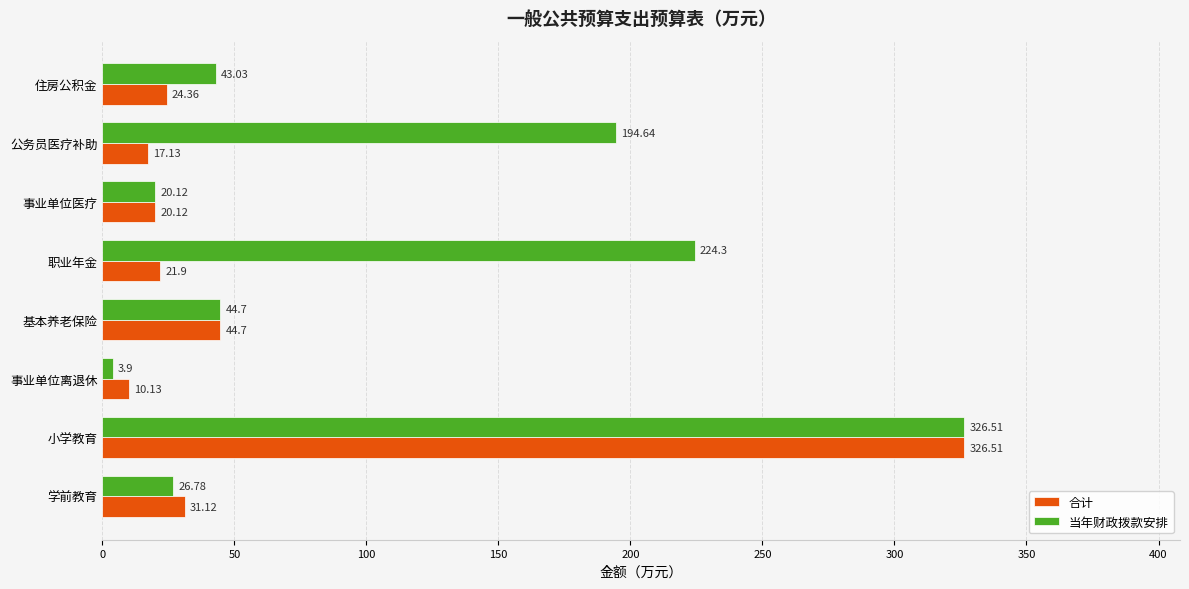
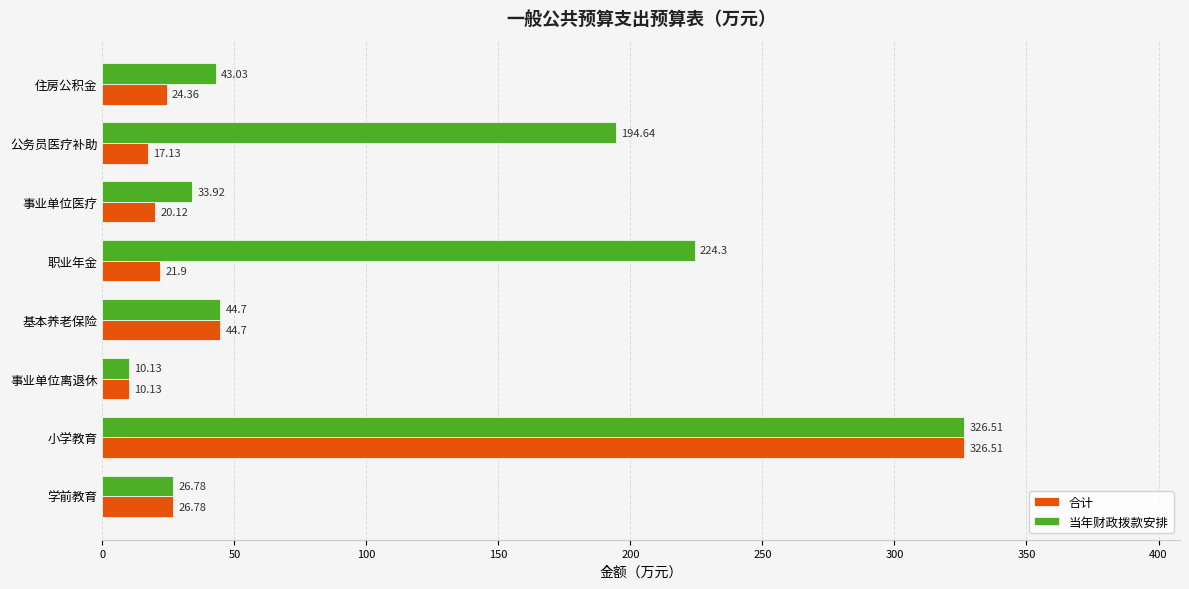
  {
    "合计": {
      "住房公积金": 24.36,
      "公务员医疗补助": 17.13,
      "事业单位医疗": 20.12,
      "职业年金": 21.9,
      "基本养老保险": 44.7,
      "事业单位离退休": 10.13,
      "小学教育": 326.51,
-     "学前教育": 31.12
+     "学前教育": 26.78
    },
    "当年财政拨款安排": {
      "住房公积金": 43.03,
      "公务员医疗补助": 194.64,
-     "事业单位医疗": 20.12,
+     "事业单位医疗": 33.92,
      "职业年金": 224.3,
      "基本养老保险": 44.7,
-     "事业单位离退休": 3.9,
+     "事业单位离退休": 10.13,
      "小学教育": 326.51,
      "学前教育": 26.78
    }
  }
